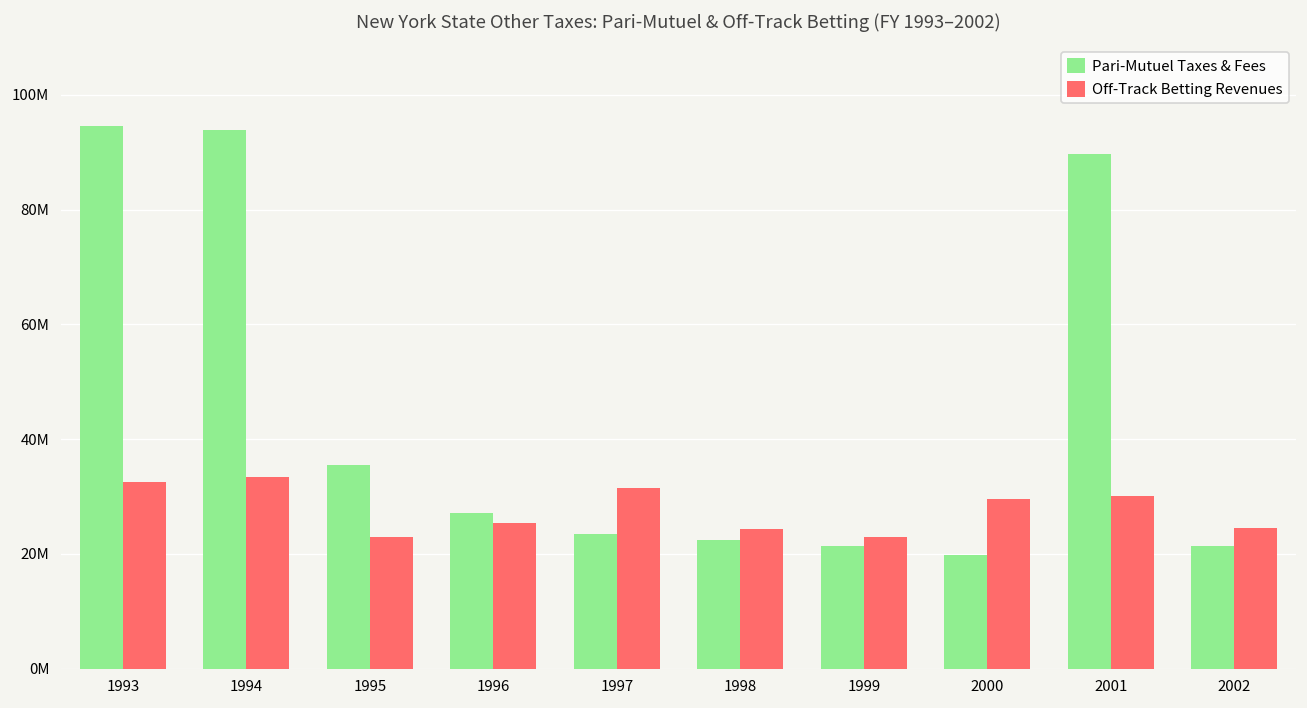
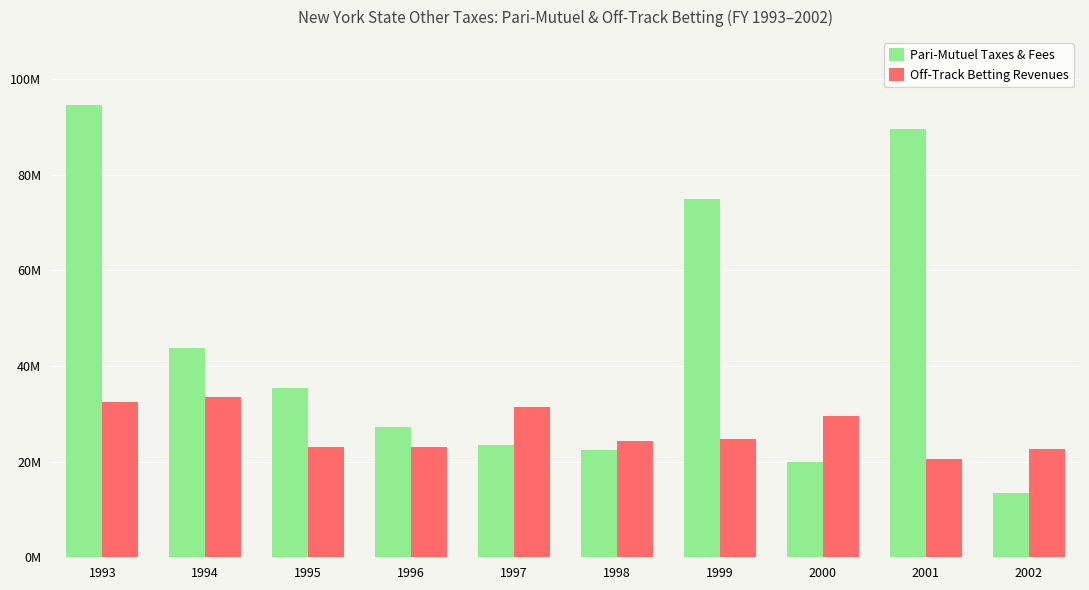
  {
    "Pari-Mutuel Taxes & Fees": {
      "1993": 95000000,
-     "1994": 94000000,
+     "1994": 44000000,
      "1995": 35000000,
      "1996": 27000000,
      "1997": 23000000,
      "1998": 22000000,
-     "1999": 21000000,
+     "1999": 75000000,
      "2000": 20000000,
      "2001": 90000000,
-     "2002": 21000000
+     "2002": 14000000
    },
    "Off-Track Betting Revenues": {
      "1993": 32000000,
      "1994": 33000000,
      "1995": 23000000,
-     "1996": 25000000,
+     "1996": 23000000,
      "1997": 31000000,
      "1998": 24000000,
-     "1999": 23000000,
+     "1999": 25000000,
      "2000": 30000000,
-     "2001": 30000000,
-     "2002": 25000000
+     "2001": 21000000,
+     "2002": 23000000
    }
  }
